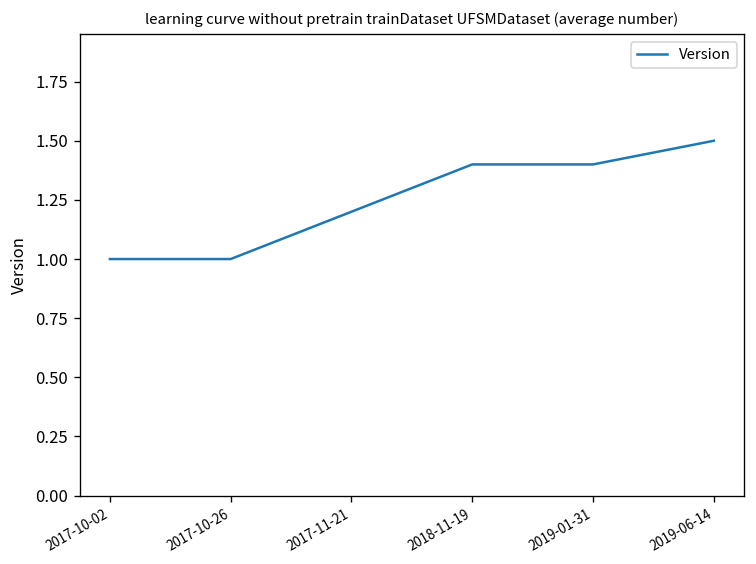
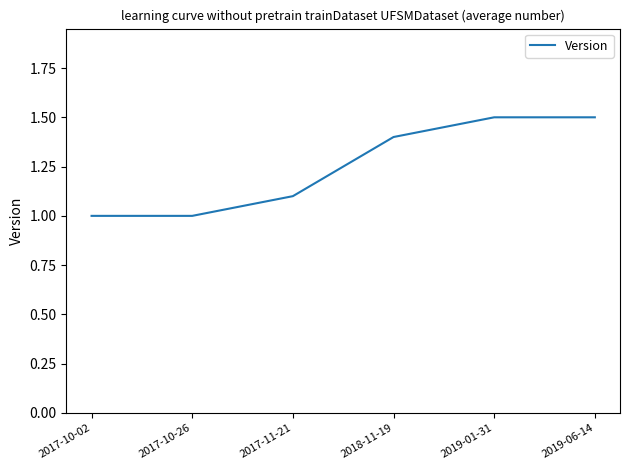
  {
    "2017-10-02": 1.0,
    "2017-10-26": 1.0,
-   "2017-11-21": 1.2,
+   "2017-11-21": 1.1,
    "2018-11-19": 1.4,
-   "2019-01-31": 1.4,
+   "2019-01-31": 1.5,
    "2019-06-14": 1.5
  }
